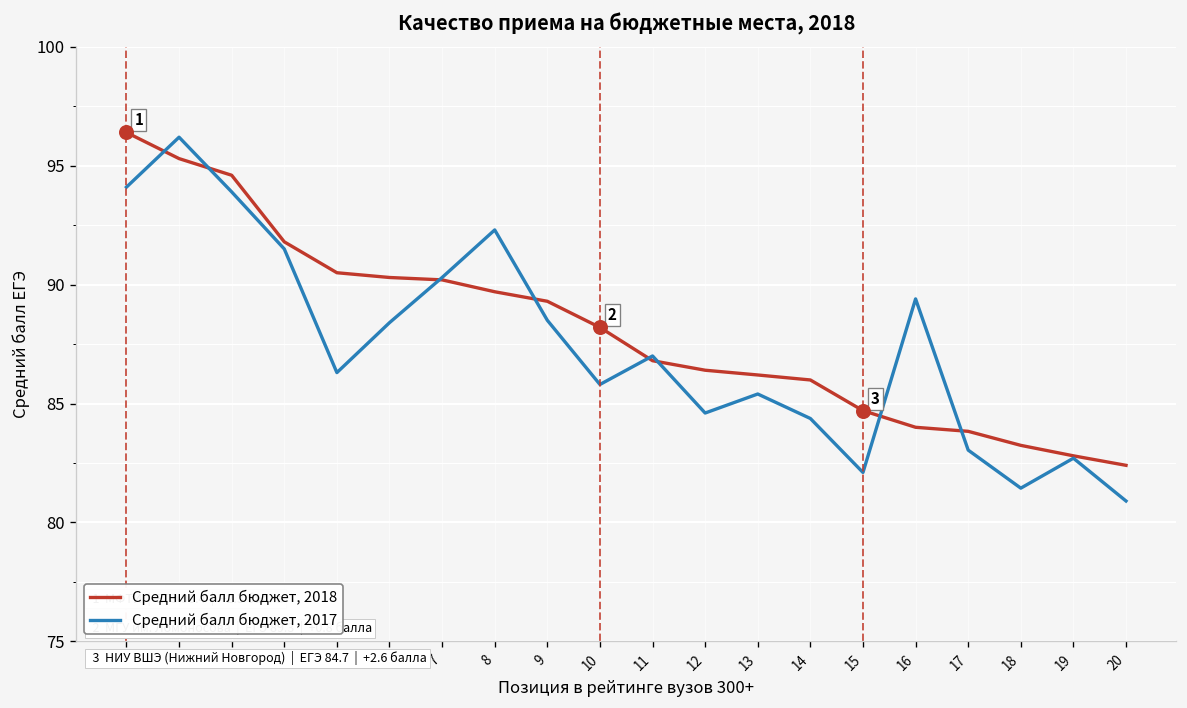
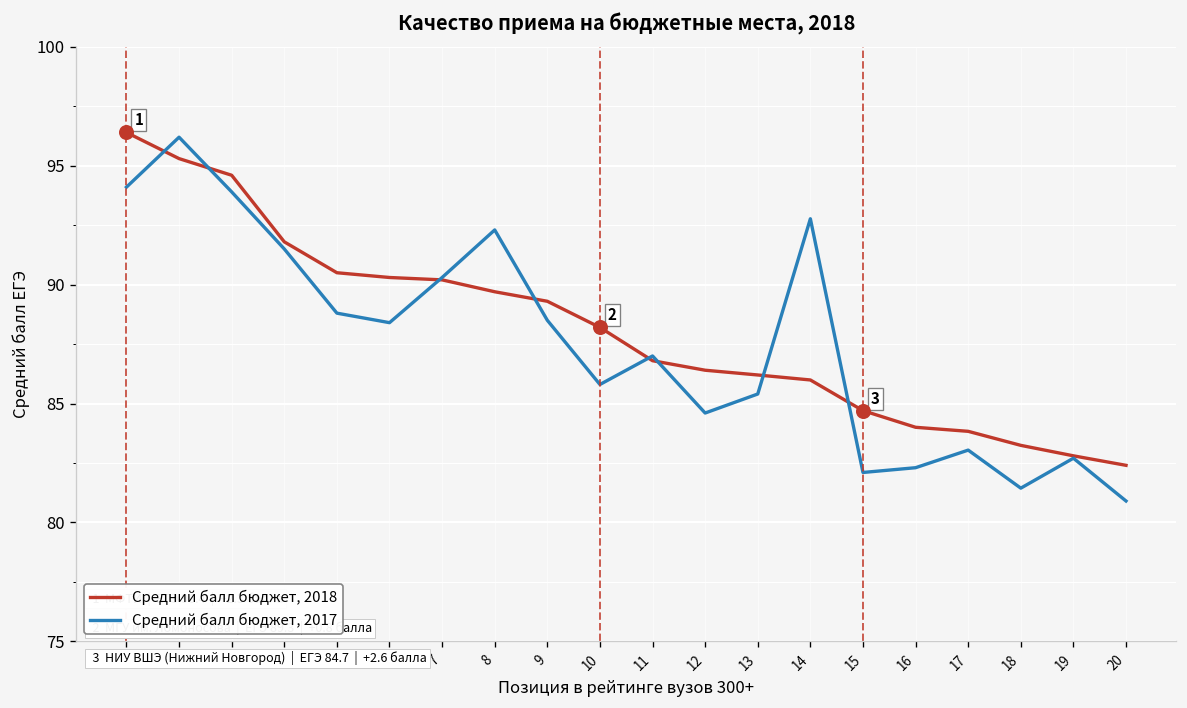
  {
    "Средний балл бюджет, 2017": {
      "1": 94.1,
      "2": 96.2,
      "3": 93.9,
      "4": 91.5,
-     "5": 86.3,
+     "5": 88.8,
      "6": 88.4,
      "8": 92.3,
      "9": 88.5,
      "10": 85.8,
      "11": 87.0,
      "12": 84.6,
      "13": 85.4,
-     "14": 84.4,
+     "14": 92.8,
      "15": 82.1,
-     "16": 89.4,
+     "16": 82.3,
      "17": 83.0,
      "18": 81.4,
      "20": 80.9
    }
  }
